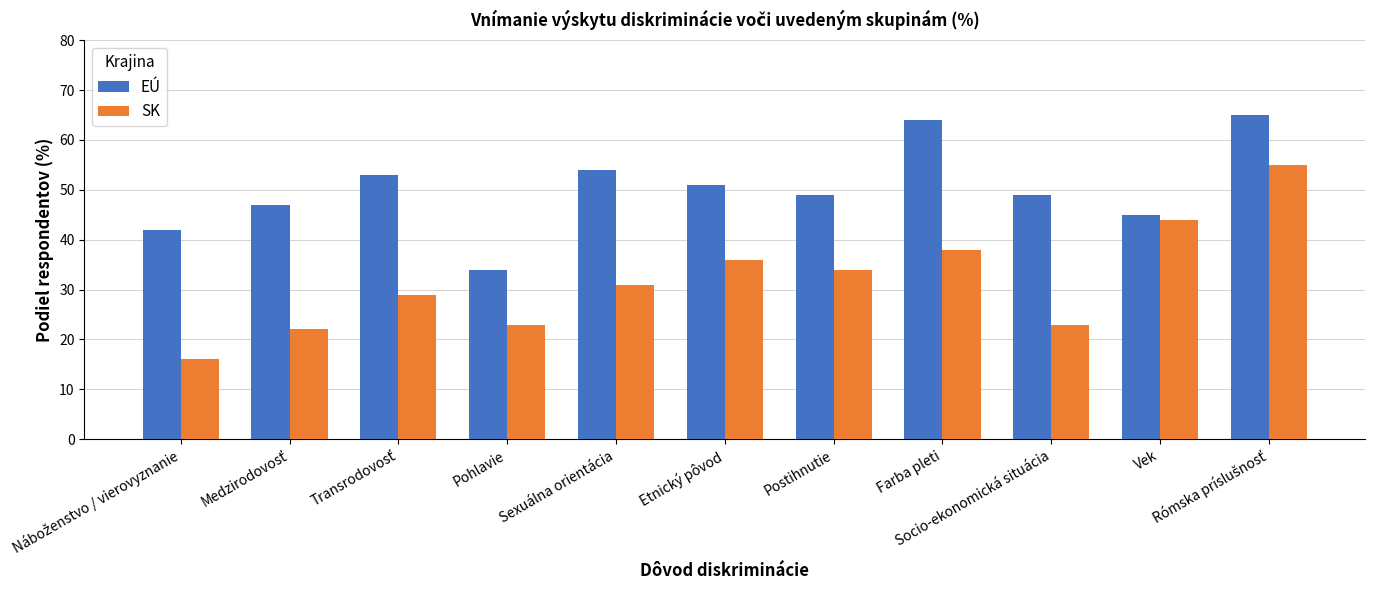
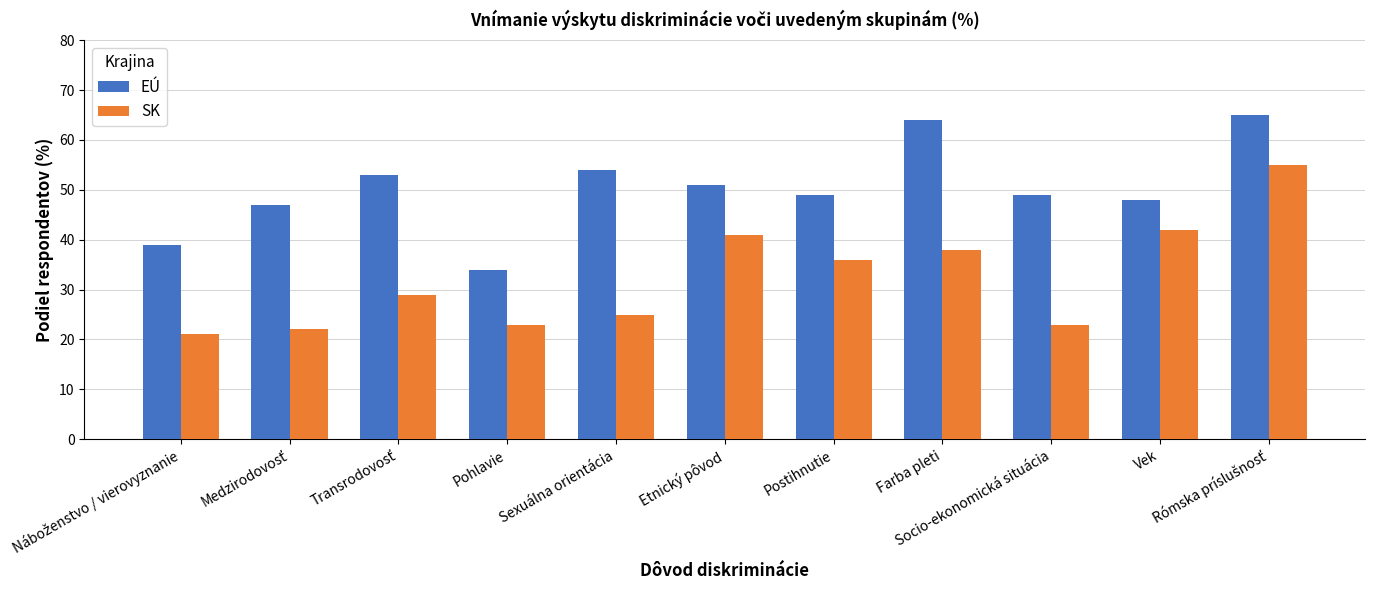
  {
    "EÚ": {
-     "Náboženstvo / vierovyznanie": 42,
+     "Náboženstvo / vierovyznanie": 39,
      "Medzirodovosť": 47,
      "Transrodovosť": 53,
      "Pohlavie": 34,
      "Sexuálna orientácia": 54,
      "Etnický pôvod": 51,
      "Postihnutie": 49,
      "Farba pleti": 64,
      "Socio-ekonomická situácia": 49,
-     "Vek": 45,
+     "Vek": 48,
      "Rómska príslušnosť": 65
    },
    "SK": {
-     "Náboženstvo / vierovyznanie": 16,
+     "Náboženstvo / vierovyznanie": 21,
      "Medzirodovosť": 22,
      "Transrodovosť": 29,
      "Pohlavie": 23,
-     "Sexuálna orientácia": 31,
-     "Etnický pôvod": 36,
-     "Postihnutie": 34,
+     "Sexuálna orientácia": 25,
+     "Etnický pôvod": 41,
+     "Postihnutie": 36,
      "Farba pleti": 38,
      "Socio-ekonomická situácia": 23,
-     "Vek": 44,
+     "Vek": 42,
      "Rómska príslušnosť": 55
    }
  }
